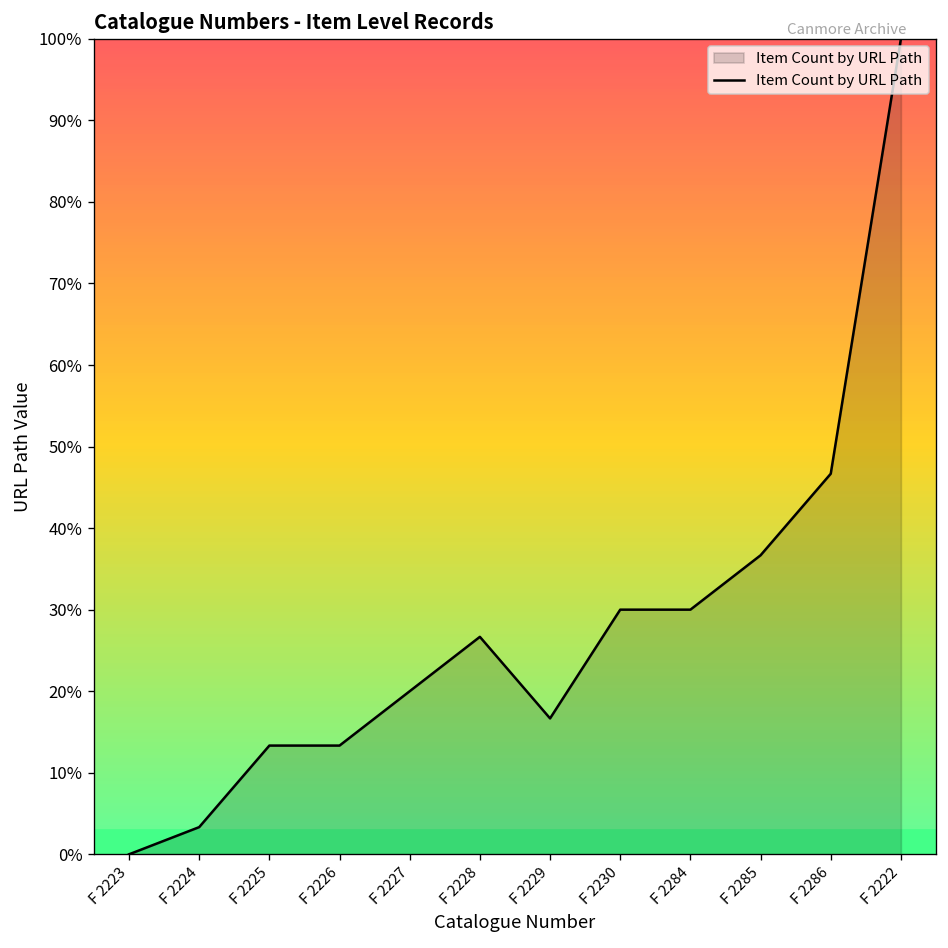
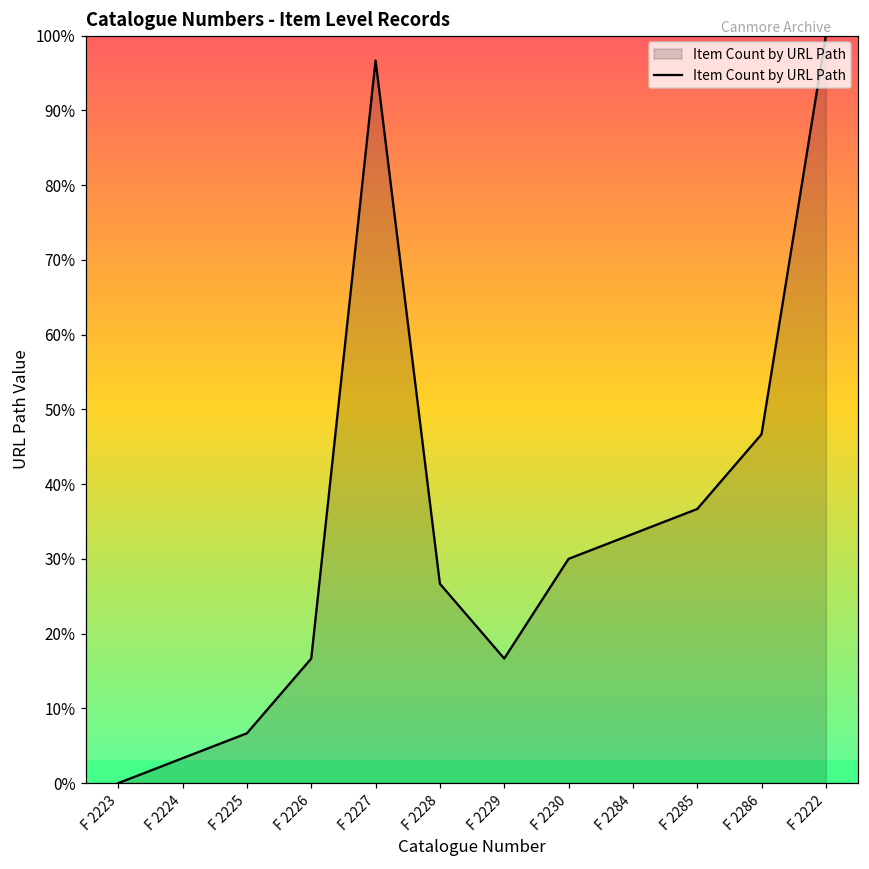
  {
    "F 2224": "3%",
-   "F 2225": "13%",
-   "F 2226": "13%",
-   "F 2227": "20%",
+   "F 2225": "7%",
+   "F 2226": "17%",
+   "F 2227": "97%",
    "F 2228": "27%",
    "F 2229": "17%",
    "F 2230": "30%",
-   "F 2284": "30%",
+   "F 2284": "33%",
    "F 2285": "37%",
    "F 2286": "47%",
    "F 2222": "100%"
  }
